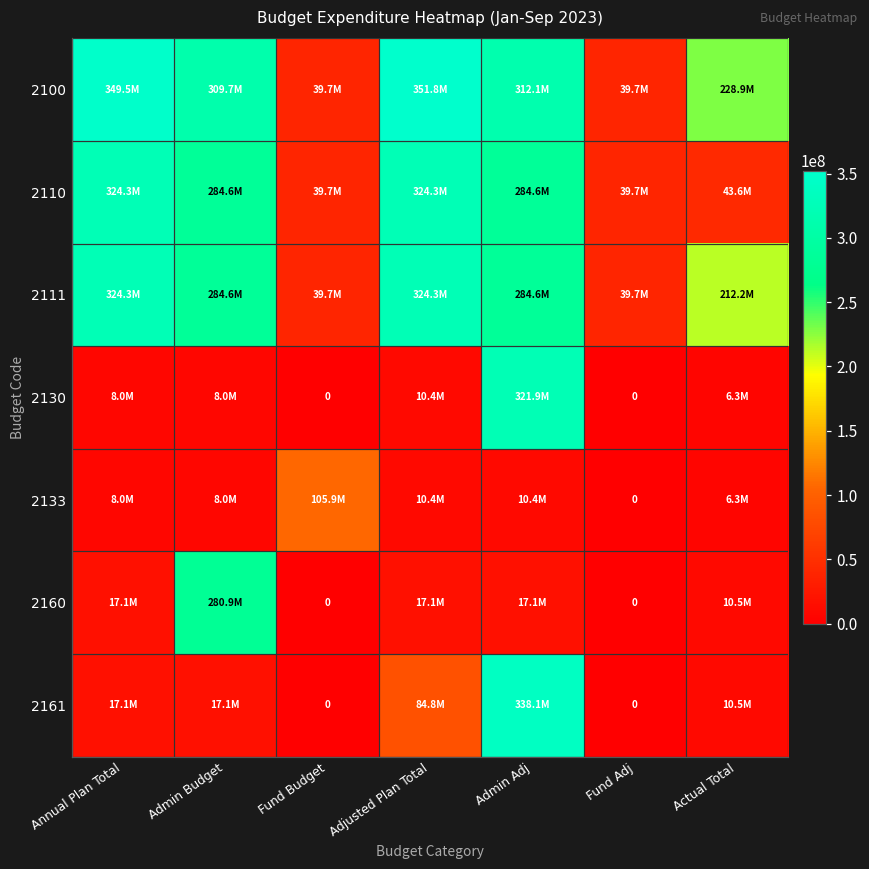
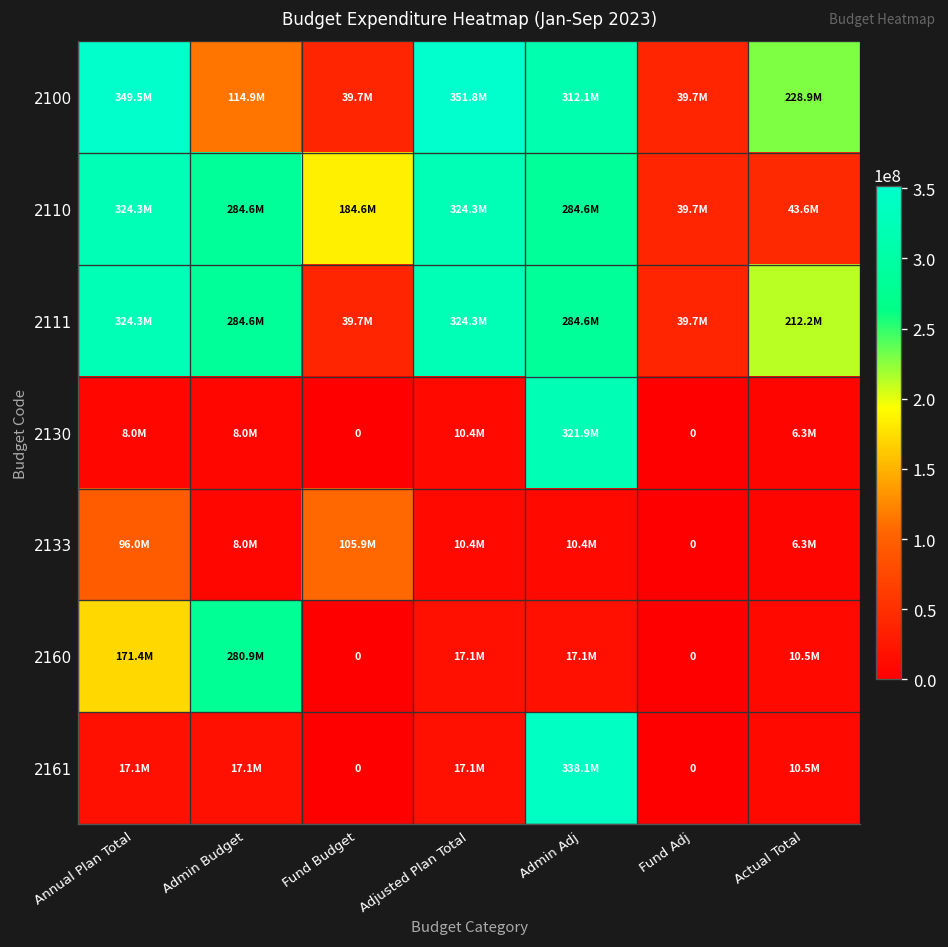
  {
    "2100": {
      "Annual Plan Total": "349.5M",
-     "Admin Budget": "309.7M",
+     "Admin Budget": "114.9M",
      "Fund Budget": "39.7M",
      "Adjusted Plan Total": "351.8M",
      "Admin Adj": "312.1M",
      "Fund Adj": "39.7M",
      "Actual Total": "228.9M"
    },
    "2110": {
      "Annual Plan Total": "324.3M",
      "Admin Budget": "284.6M",
-     "Fund Budget": "39.7M",
+     "Fund Budget": "184.6M",
      "Adjusted Plan Total": "324.3M",
      "Admin Adj": "284.6M",
      "Fund Adj": "39.7M",
      "Actual Total": "43.6M"
    },
    "2111": {
      "Annual Plan Total": "324.3M",
      "Admin Budget": "284.6M",
      "Fund Budget": "39.7M",
      "Adjusted Plan Total": "324.3M",
      "Admin Adj": "284.6M",
      "Fund Adj": "39.7M",
      "Actual Total": "212.2M"
    },
    "2130": {
      "Annual Plan Total": "8.0M",
      "Admin Budget": "8.0M",
      "Fund Budget": "0",
      "Adjusted Plan Total": "10.4M",
      "Admin Adj": "321.9M",
      "Fund Adj": "0",
      "Actual Total": "6.3M"
    },
    "2133": {
-     "Annual Plan Total": "8.0M",
+     "Annual Plan Total": "96.0M",
      "Admin Budget": "8.0M",
      "Fund Budget": "105.9M",
      "Adjusted Plan Total": "10.4M",
      "Admin Adj": "10.4M",
      "Fund Adj": "0",
      "Actual Total": "6.3M"
    },
    "2160": {
-     "Annual Plan Total": "17.1M",
+     "Annual Plan Total": "171.4M",
      "Admin Budget": "280.9M",
      "Fund Budget": "0",
      "Adjusted Plan Total": "17.1M",
      "Admin Adj": "17.1M",
      "Fund Adj": "0",
      "Actual Total": "10.5M"
    },
    "2161": {
      "Annual Plan Total": "17.1M",
      "Admin Budget": "17.1M",
      "Fund Budget": "0",
-     "Adjusted Plan Total": "84.8M",
+     "Adjusted Plan Total": "17.1M",
      "Admin Adj": "338.1M",
      "Fund Adj": "0",
      "Actual Total": "10.5M"
    }
  }
